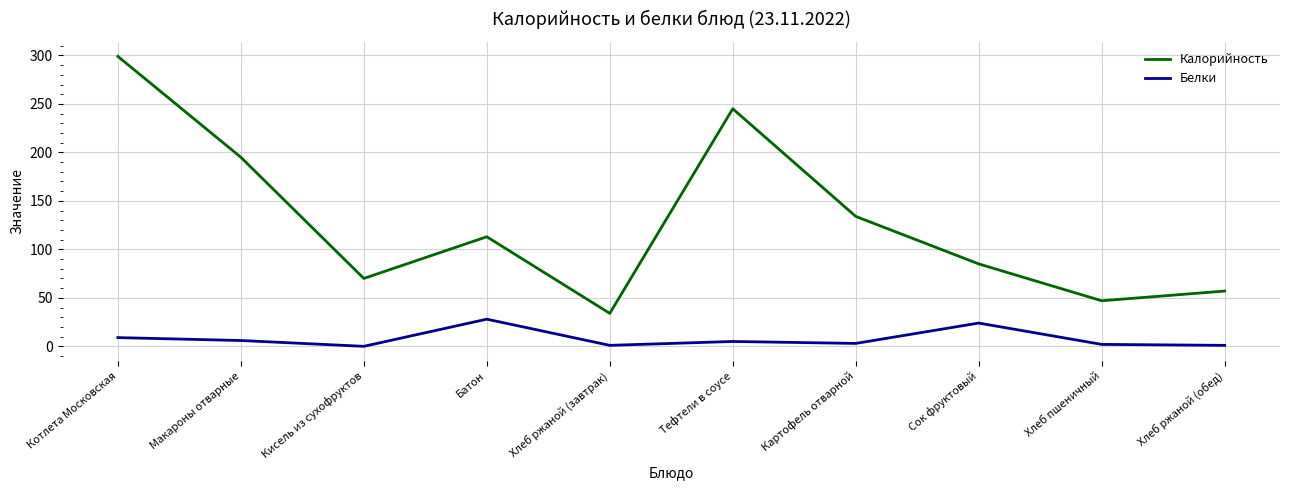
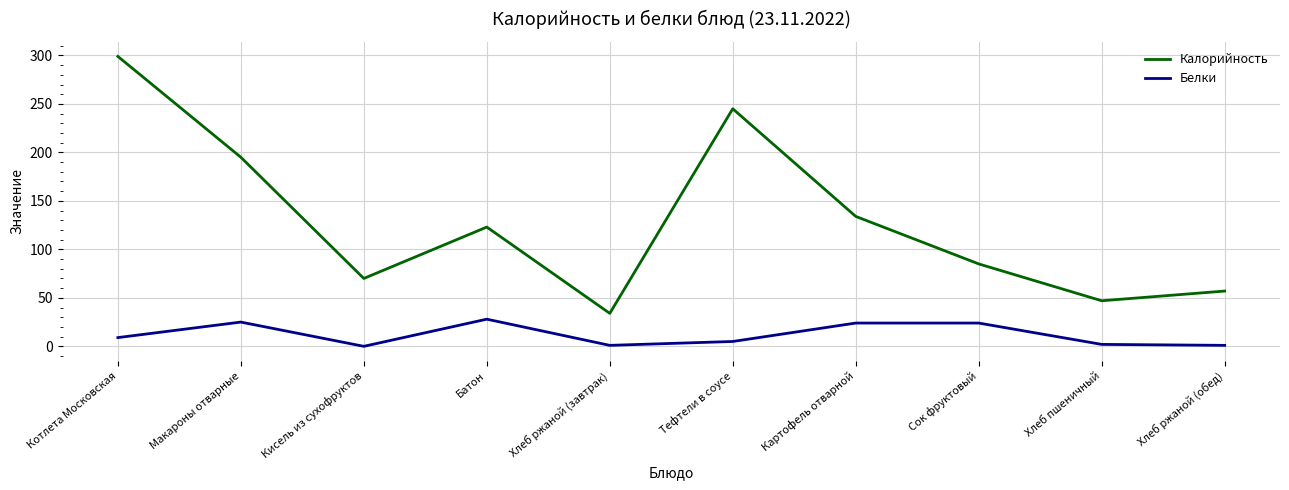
  {
    "Калорийность": {
      "Котлета Московская": 300,
      "Макароны отварные": 200,
      "Кисель из сухофруктов": 70,
-     "Батон": 110,
+     "Батон": 120,
      "Хлеб ржаной (завтрак)": 30,
      "Тефтели в соусе": 250,
      "Картофель отварной": 130,
      "Сок фруктовый": 90,
      "Хлеб пшеничный": 50,
      "Хлеб ржаной (обед)": 60
    },
    "Белки": {
      "Котлета Московская": 10,
-     "Макароны отварные": 10,
+     "Макароны отварные": 30,
      "Кисель из сухофруктов": 0,
      "Батон": 30,
      "Хлеб ржаной (завтрак)": 0,
      "Тефтели в соусе": 10,
-     "Картофель отварной": 0,
+     "Картофель отварной": 20,
      "Сок фруктовый": 20,
      "Хлеб пшеничный": 0,
      "Хлеб ржаной (обед)": 0
    }
  }
